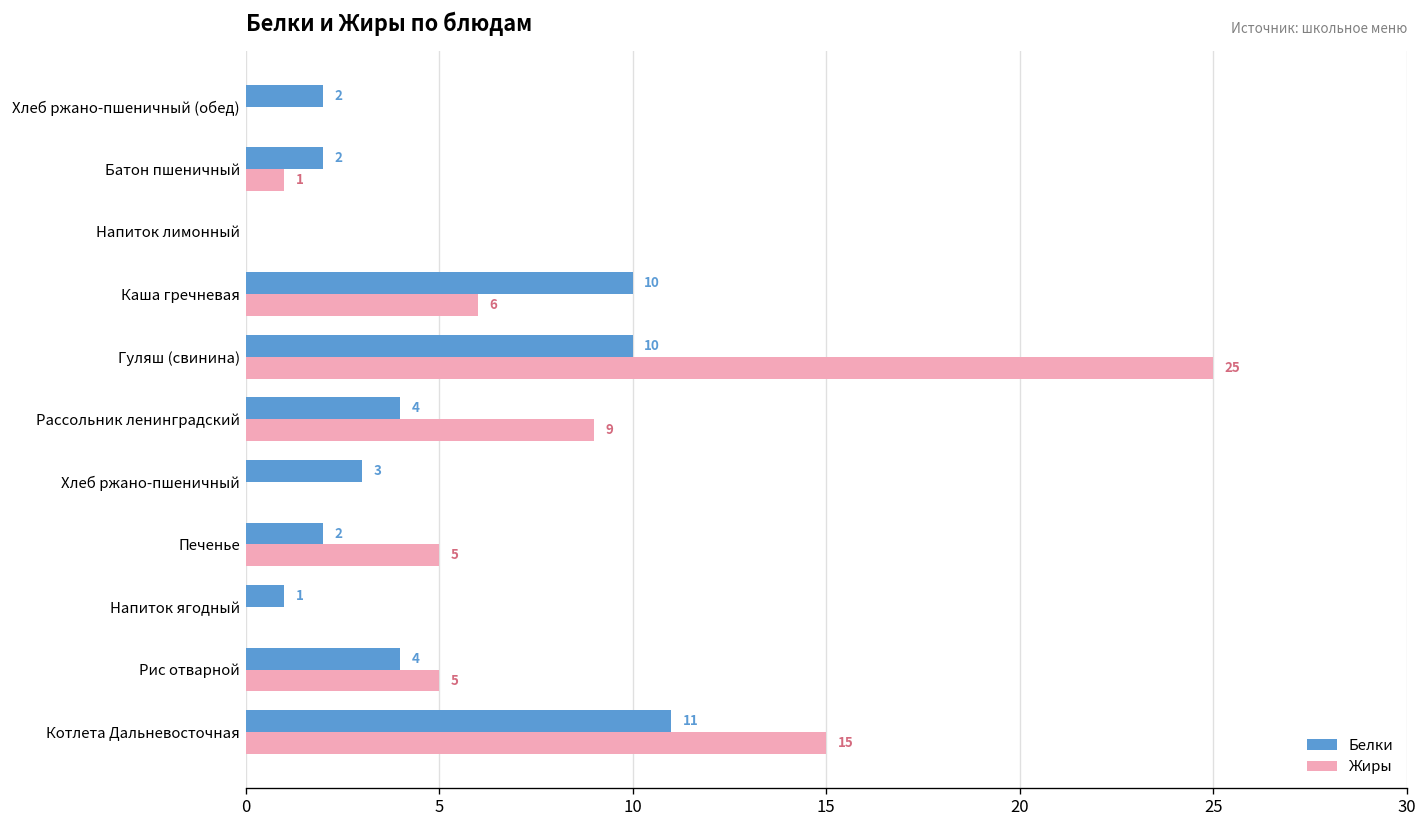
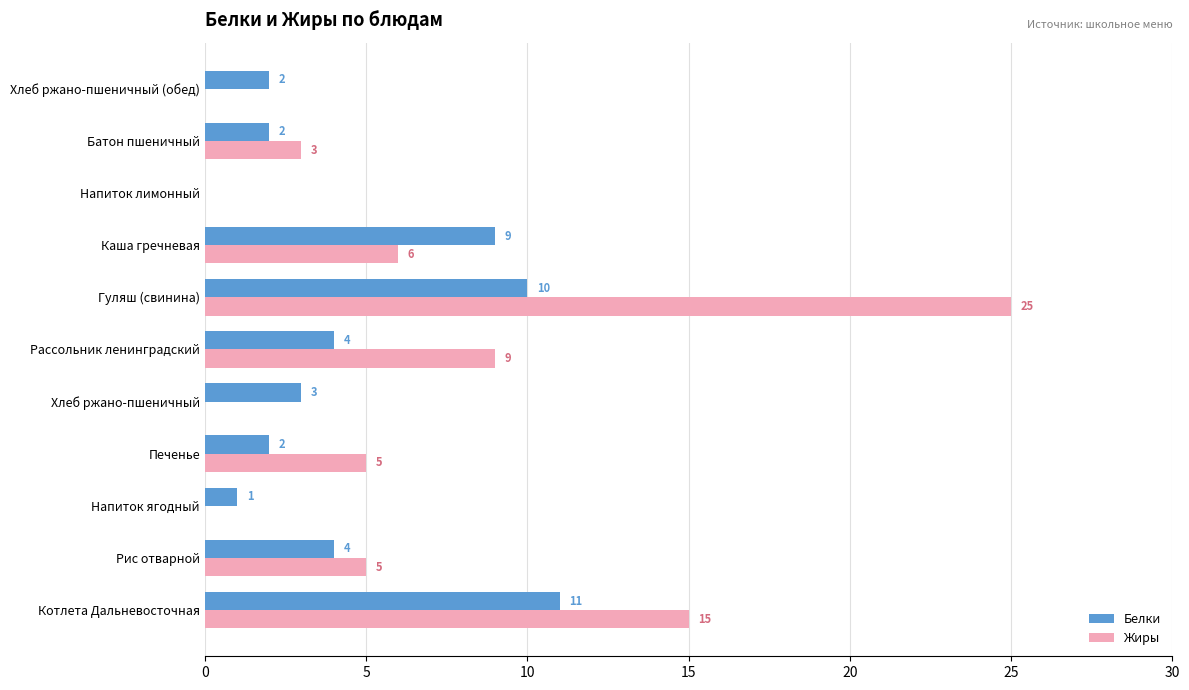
  {
    "Белки": {
      "Хлеб ржано-пшеничный (обед)": 2,
      "Батон пшеничный": 2,
-     "Каша гречневая": 10,
+     "Каша гречневая": 9,
      "Гуляш (свинина)": 10,
      "Рассольник ленинградский": 4,
      "Хлеб ржано-пшеничный": 3,
      "Печенье": 2,
      "Напиток ягодный": 1,
      "Рис отварной": 4,
      "Котлета Дальневосточная": 11
    },
    "Жиры": {
-     "Батон пшеничный": 1,
+     "Батон пшеничный": 3,
      "Каша гречневая": 6,
      "Гуляш (свинина)": 25,
      "Рассольник ленинградский": 9,
      "Печенье": 5,
      "Рис отварной": 5,
      "Котлета Дальневосточная": 15
    }
  }
